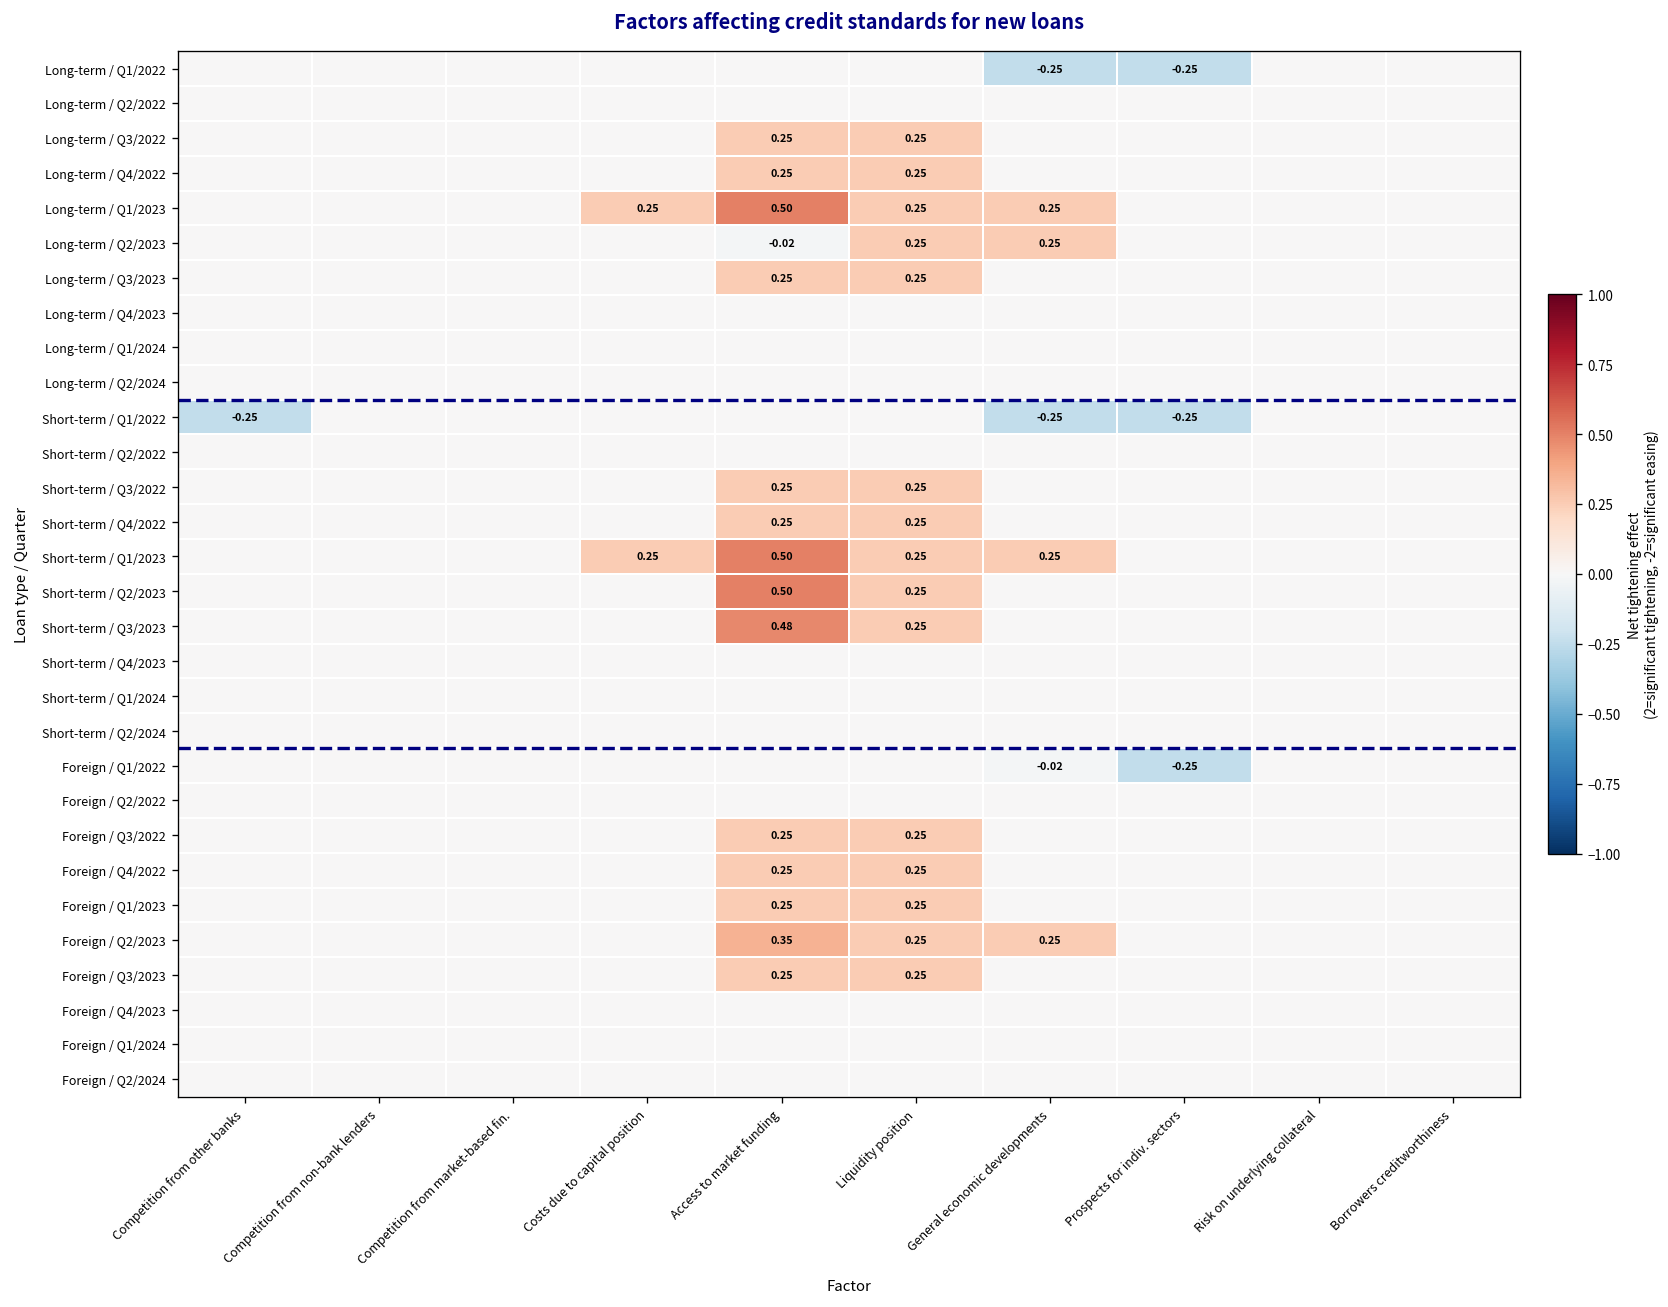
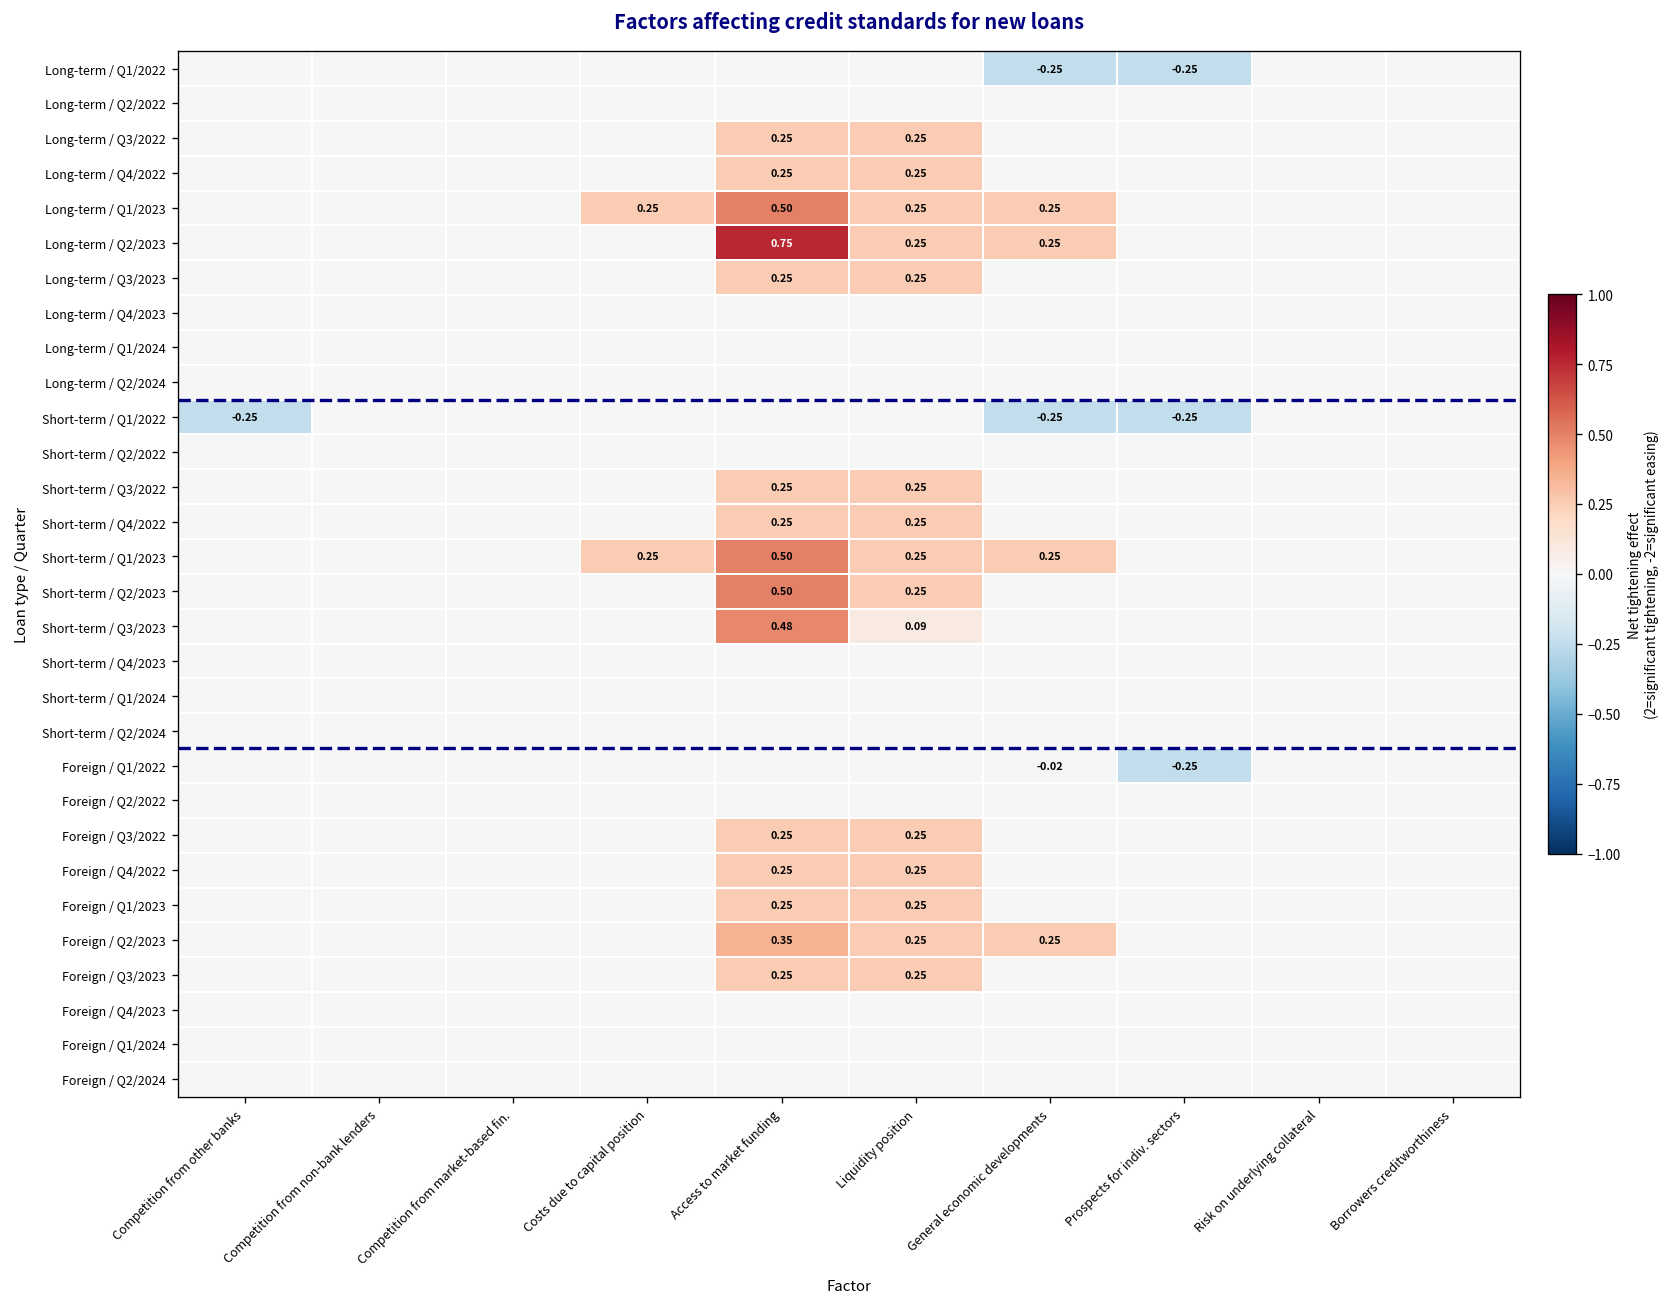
  {
    "Long-term / Q1/2022": {
      "General economic developments": -0.25,
      "Prospects for indiv. sectors": -0.25
    },
    "Long-term / Q3/2022": {
      "Access to market funding": 0.25,
      "Liquidity position": 0.25
    },
    "Long-term / Q4/2022": {
      "Access to market funding": 0.25,
      "Liquidity position": 0.25
    },
    "Long-term / Q1/2023": {
      "Costs due to capital position": 0.25,
      "Access to market funding": 0.50,
      "Liquidity position": 0.25,
      "General economic developments": 0.25
    },
    "Long-term / Q2/2023": {
-     "Access to market funding": -0.02,
+     "Access to market funding": 0.75,
      "Liquidity position": 0.25,
      "General economic developments": 0.25
    },
    "Long-term / Q3/2023": {
      "Access to market funding": 0.25,
      "Liquidity position": 0.25
    },
    "Short-term / Q1/2022": {
      "Competition from other banks": -0.25,
      "General economic developments": -0.25,
      "Prospects for indiv. sectors": -0.25
    },
    "Short-term / Q3/2022": {
      "Access to market funding": 0.25,
      "Liquidity position": 0.25
    },
    "Short-term / Q4/2022": {
      "Access to market funding": 0.25,
      "Liquidity position": 0.25
    },
    "Short-term / Q1/2023": {
      "Costs due to capital position": 0.25,
      "Access to market funding": 0.50,
      "Liquidity position": 0.25,
      "General economic developments": 0.25
    },
    "Short-term / Q2/2023": {
      "Access to market funding": 0.50,
      "Liquidity position": 0.25
    },
    "Short-term / Q3/2023": {
      "Access to market funding": 0.48,
-     "Liquidity position": 0.25
+     "Liquidity position": 0.09
    },
    "Foreign / Q1/2022": {
      "General economic developments": -0.02,
      "Prospects for indiv. sectors": -0.25
    },
    "Foreign / Q3/2022": {
      "Access to market funding": 0.25,
      "Liquidity position": 0.25
    },
    "Foreign / Q4/2022": {
      "Access to market funding": 0.25,
      "Liquidity position": 0.25
    },
    "Foreign / Q1/2023": {
      "Access to market funding": 0.25,
      "Liquidity position": 0.25
    },
    "Foreign / Q2/2023": {
      "Access to market funding": 0.35,
      "Liquidity position": 0.25,
      "General economic developments": 0.25
    },
    "Foreign / Q3/2023": {
      "Access to market funding": 0.25,
      "Liquidity position": 0.25
    }
  }
